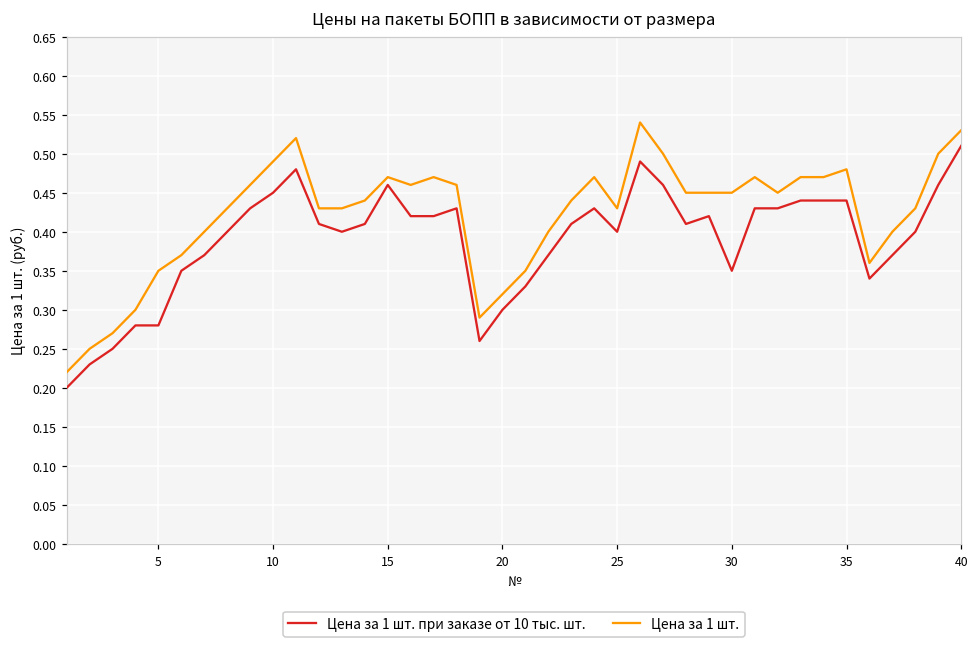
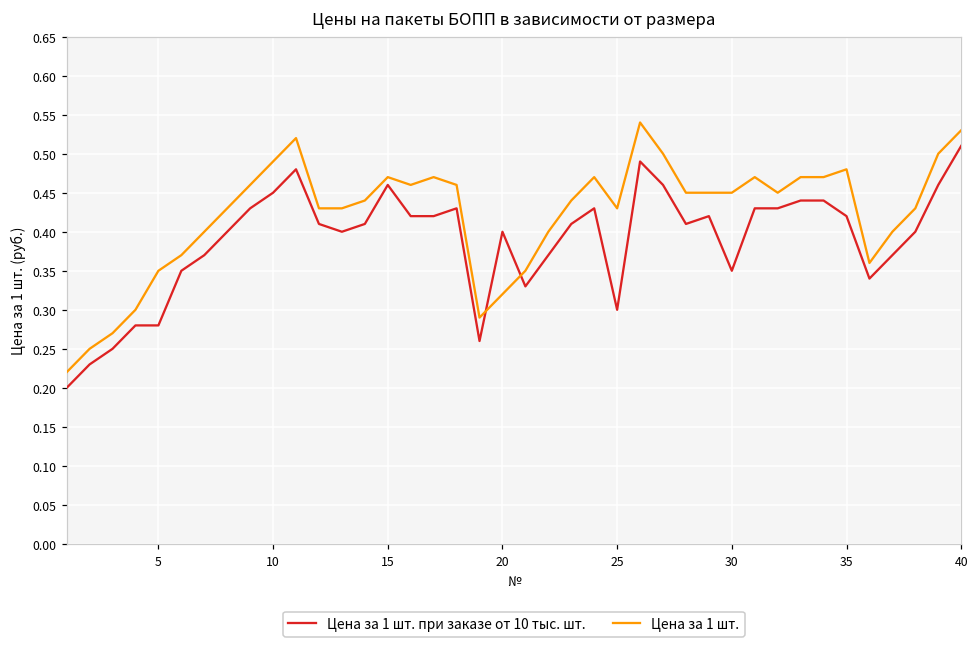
  {
    "Цена за 1 шт. при заказе от 10 тыс. шт.": {
      "5": 0.28,
      "10": 0.45,
      "15": 0.46,
-     "20": 0.3,
-     "25": 0.4,
+     "20": 0.4,
+     "25": 0.3,
      "30": 0.35,
-     "35": 0.44,
+     "35": 0.42,
      "40": 0.51
    },
    "Цена за 1 шт.": {
      "5": 0.35,
      "10": 0.49,
      "15": 0.47,
      "20": 0.32,
      "25": 0.43,
      "30": 0.45,
      "35": 0.48,
      "40": 0.53
    }
  }
